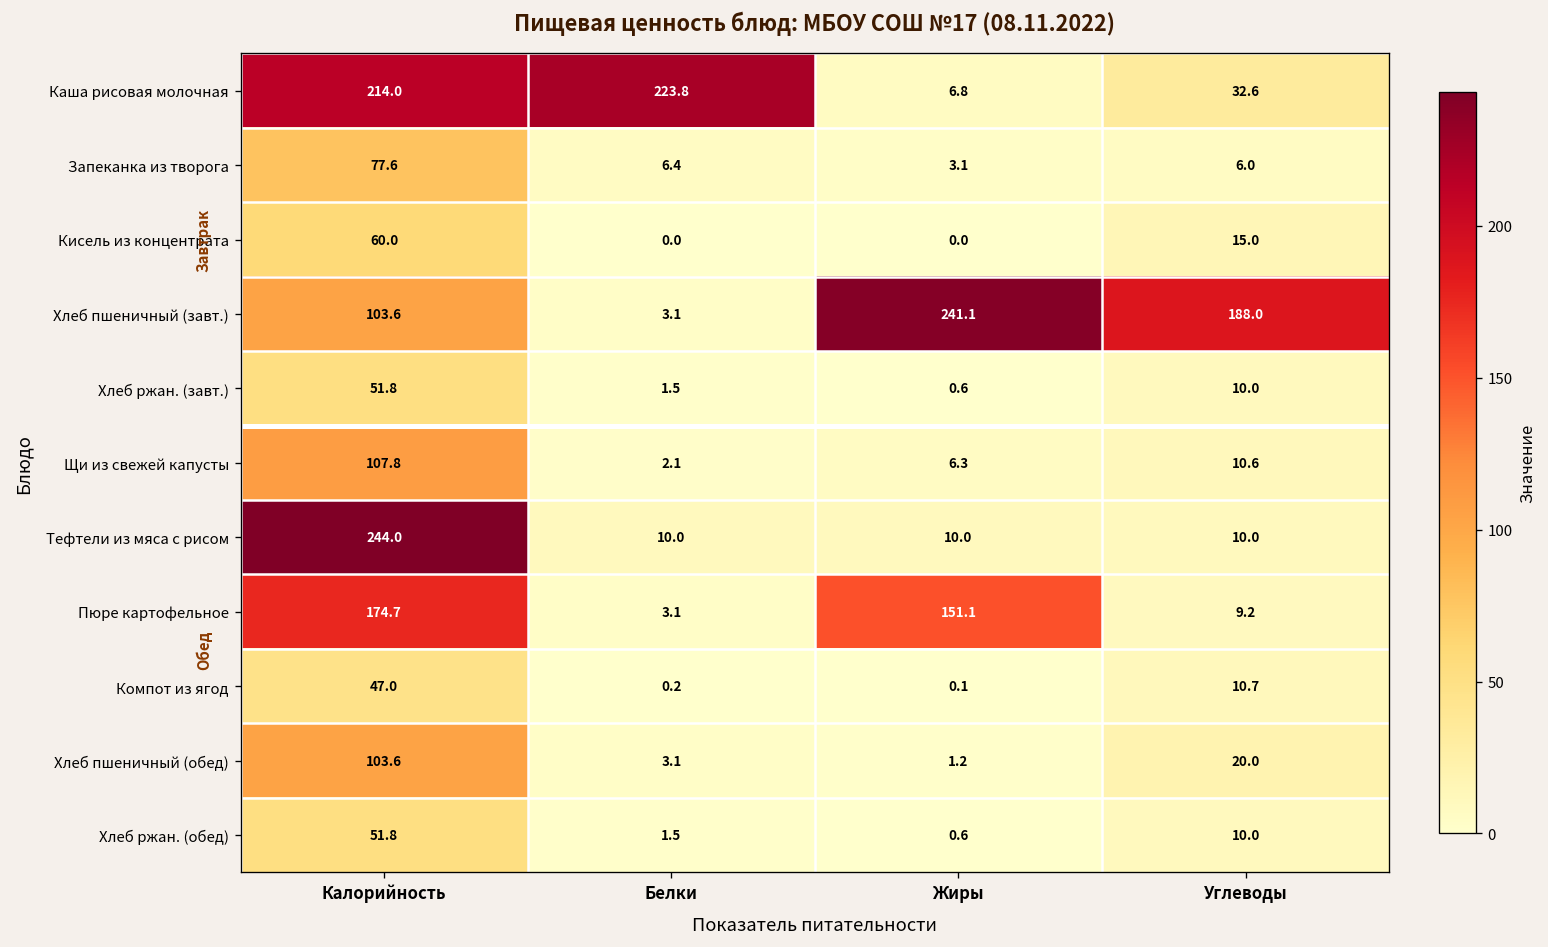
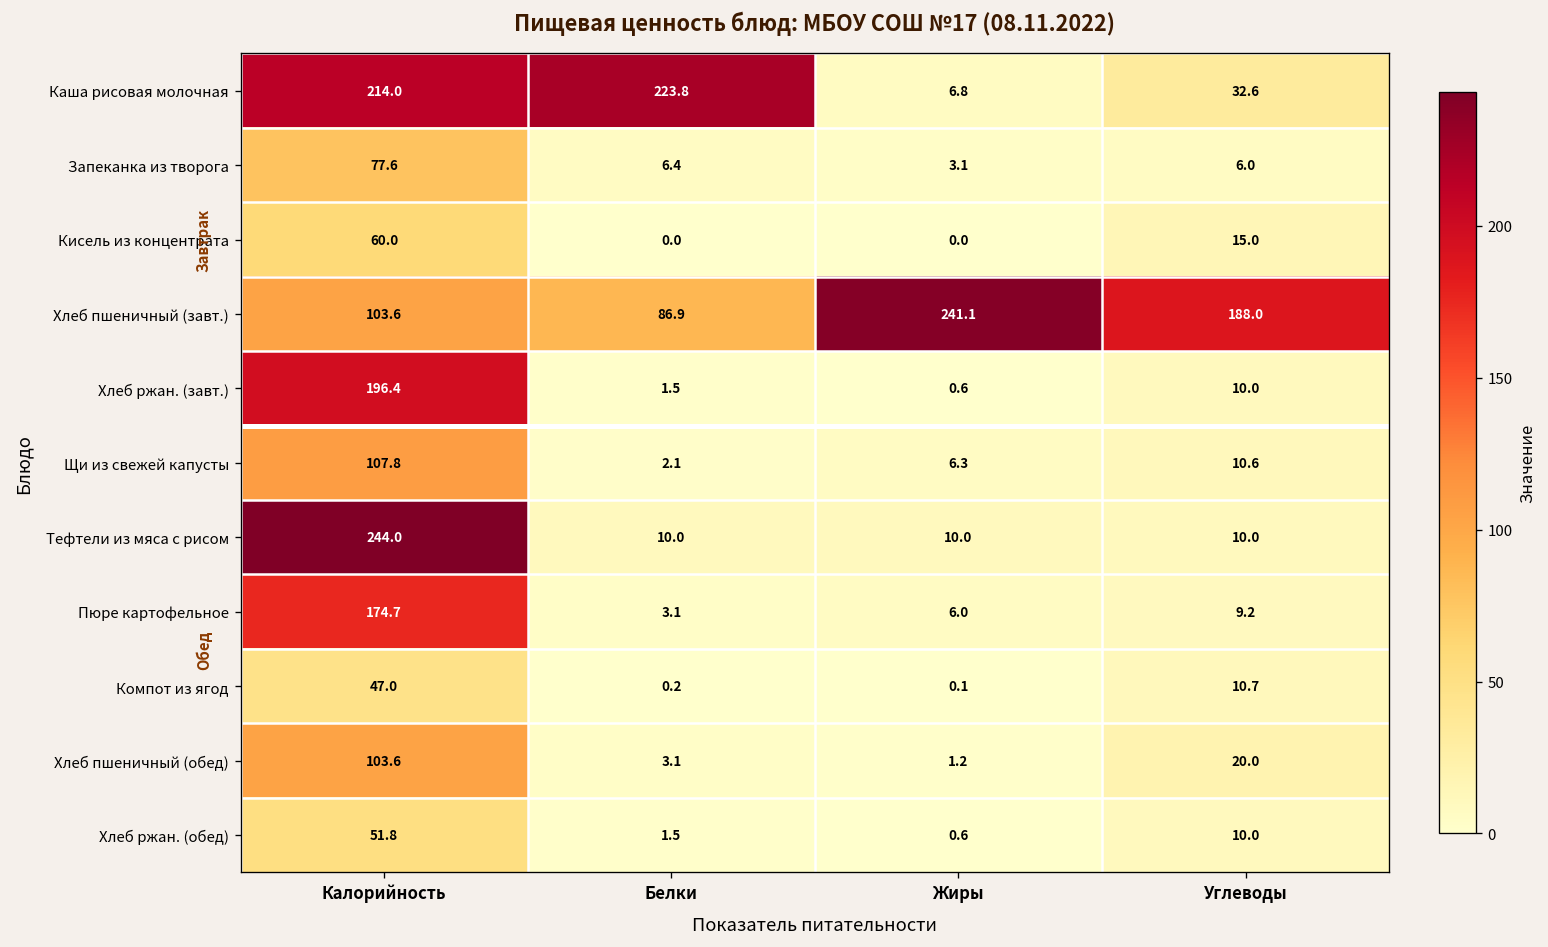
  {
    "Каша рисовая молочная": {
      "Калорийность": 214.0,
      "Белки": 223.8,
      "Жиры": 6.8,
      "Углеводы": 32.6
    },
    "Запеканка из творога": {
      "Калорийность": 77.6,
      "Белки": 6.4,
      "Жиры": 3.1,
      "Углеводы": 6.0
    },
    "Кисель из концентрата": {
      "Калорийность": 60.0,
      "Белки": 0.0,
      "Жиры": 0.0,
      "Углеводы": 15.0
    },
    "Хлеб пшеничный (завт.)": {
      "Калорийность": 103.6,
-     "Белки": 3.1,
+     "Белки": 86.9,
      "Жиры": 241.1,
      "Углеводы": 188.0
    },
    "Хлеб ржан. (завт.)": {
-     "Калорийность": 51.8,
+     "Калорийность": 196.4,
      "Белки": 1.5,
      "Жиры": 0.6,
      "Углеводы": 10.0
    },
    "Щи из свежей капусты": {
      "Калорийность": 107.8,
      "Белки": 2.1,
      "Жиры": 6.3,
      "Углеводы": 10.6
    },
    "Тефтели из мяса с рисом": {
      "Калорийность": 244.0,
      "Белки": 10.0,
      "Жиры": 10.0,
      "Углеводы": 10.0
    },
    "Пюре картофельное": {
      "Калорийность": 174.7,
      "Белки": 3.1,
-     "Жиры": 151.1,
+     "Жиры": 6.0,
      "Углеводы": 9.2
    },
    "Компот из ягод": {
      "Калорийность": 47.0,
      "Белки": 0.2,
      "Жиры": 0.1,
      "Углеводы": 10.7
    },
    "Хлеб пшеничный (обед)": {
      "Калорийность": 103.6,
      "Белки": 3.1,
      "Жиры": 1.2,
      "Углеводы": 20.0
    },
    "Хлеб ржан. (обед)": {
      "Калорийность": 51.8,
      "Белки": 1.5,
      "Жиры": 0.6,
      "Углеводы": 10.0
    }
  }
